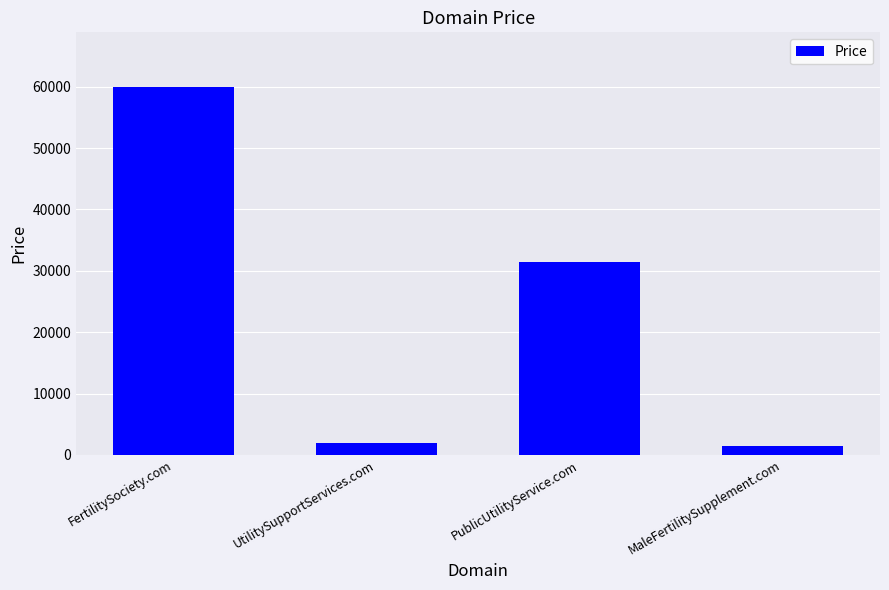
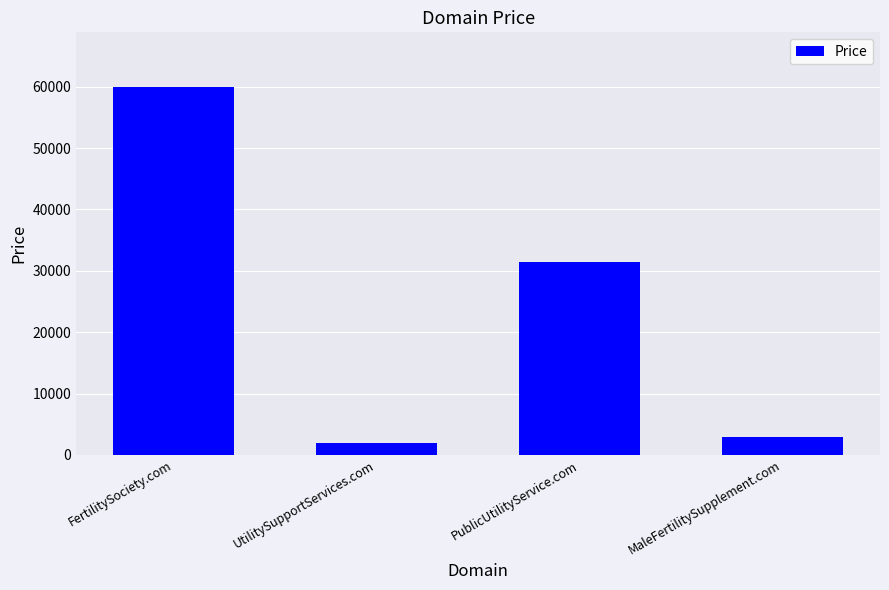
  {
    "FertilitySociety.com": 60000,
    "UtilitySupportServices.com": 2000,
    "PublicUtilityService.com": 31000,
-   "MaleFertilitySupplement.com": 1000
+   "MaleFertilitySupplement.com": 3000
  }
